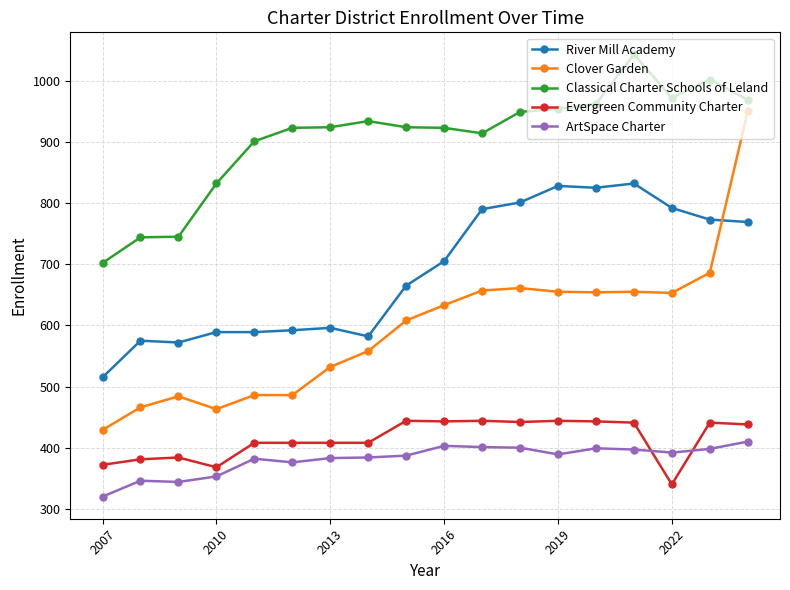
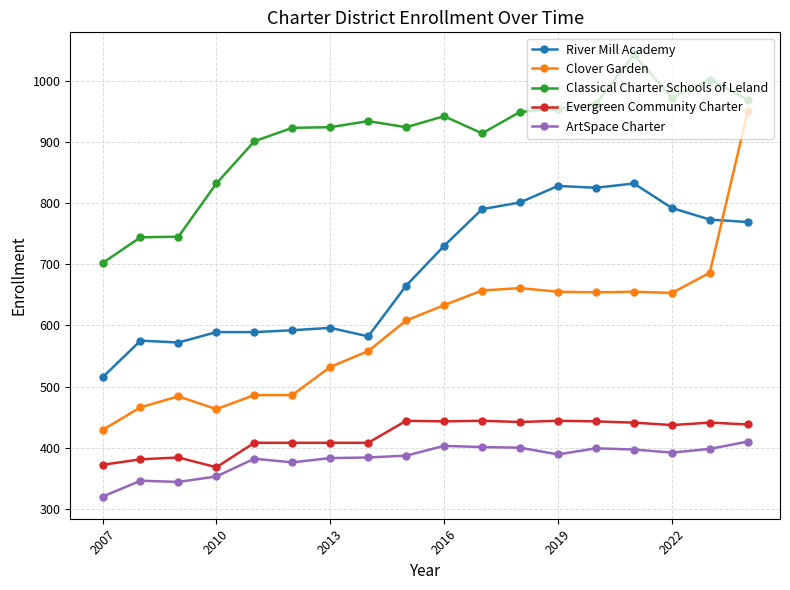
  {
    "River Mill Academy": {
      "2007": 520,
      "2010": 590,
      "2013": 600,
-     "2016": 710,
+     "2016": 730,
      "2019": 830,
      "2022": 790
    },
    "Clover Garden": {
      "2007": 430,
      "2010": 460,
      "2013": 530,
      "2016": 630,
      "2019": 660,
      "2022": 650
    },
    "Classical Charter Schools of Leland": {
      "2007": 700,
      "2010": 830,
      "2013": 920,
-     "2016": 920
+     "2016": 940
    },
    "Evergreen Community Charter": {
      "2007": 370,
      "2010": 370,
      "2013": 410,
      "2016": 440,
      "2019": 440,
-     "2022": 340
+     "2022": 440
    },
    "ArtSpace Charter": {
      "2007": 320,
      "2010": 350,
      "2013": 380,
      "2016": 400,
      "2019": 390,
      "2022": 390
    }
  }
